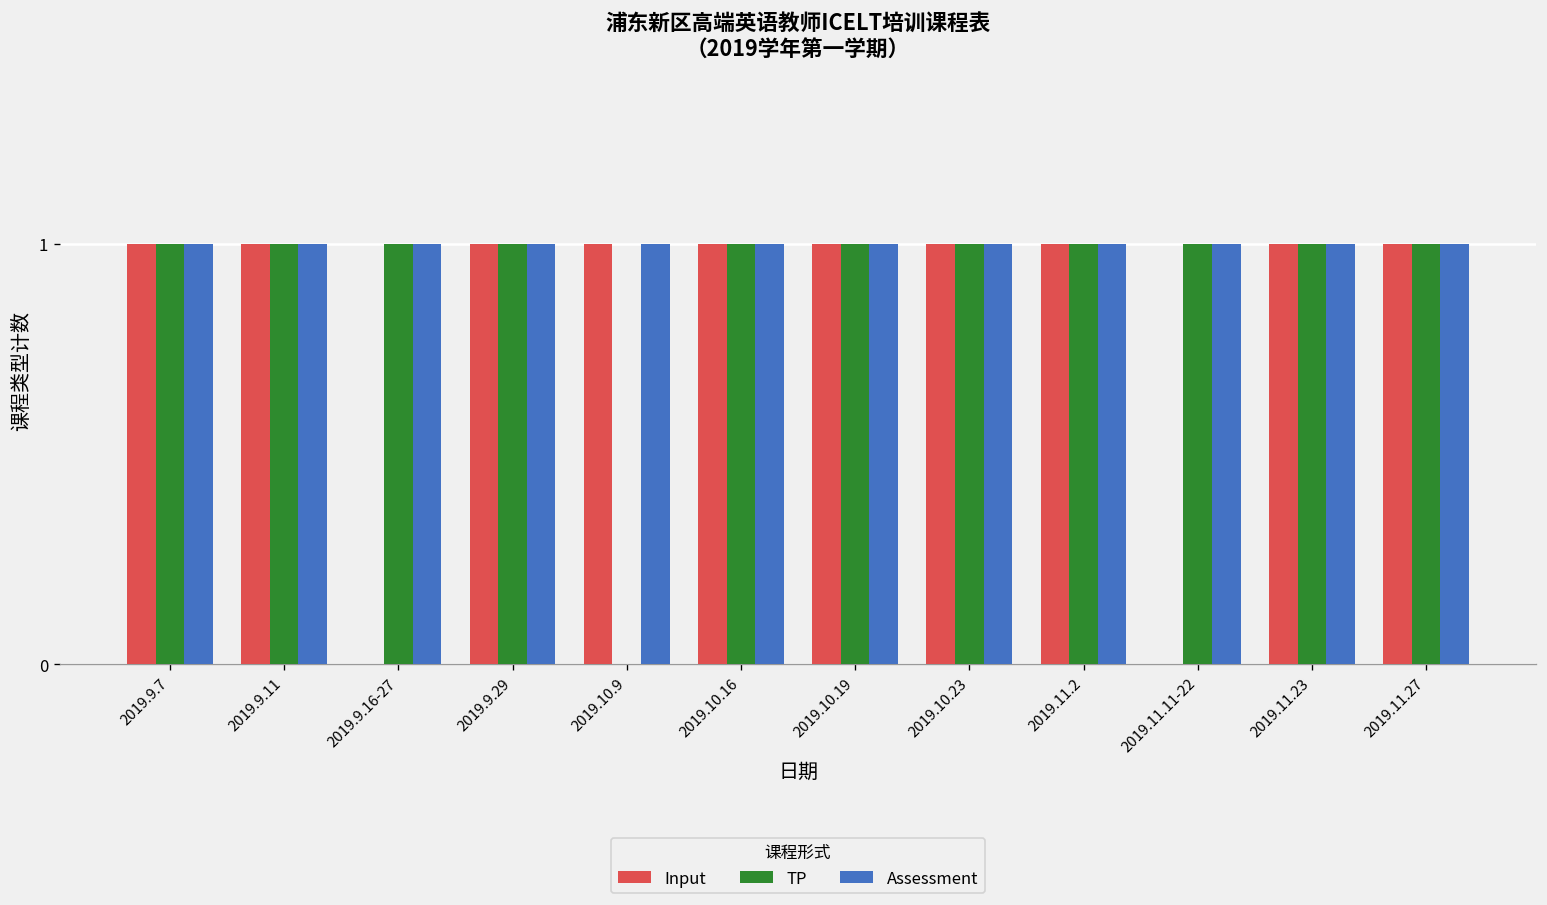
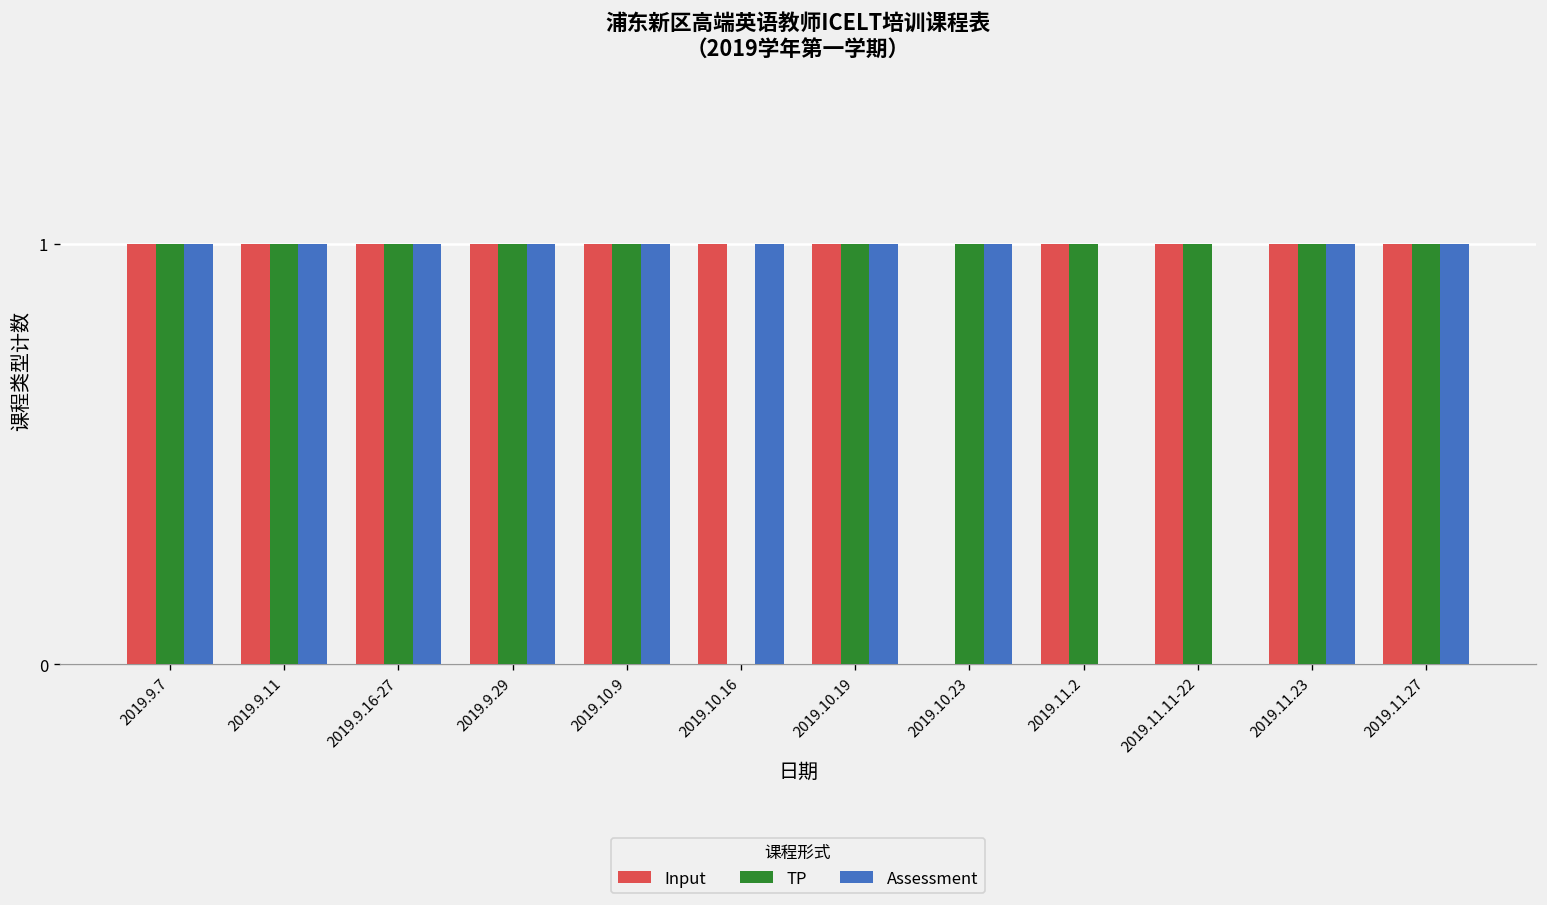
  {
    "Input": {
      "2019.9.7": 1,
      "2019.9.11": 1,
-     "2019.9.16-27": 0,
+     "2019.9.16-27": 1,
      "2019.9.29": 1,
      "2019.10.9": 1,
      "2019.10.16": 1,
      "2019.10.19": 1,
-     "2019.10.23": 1,
+     "2019.10.23": 0,
      "2019.11.2": 1,
-     "2019.11.11-22": 0,
+     "2019.11.11-22": 1,
      "2019.11.23": 1,
      "2019.11.27": 1
    },
    "TP": {
      "2019.9.7": 1,
      "2019.9.11": 1,
      "2019.9.16-27": 1,
      "2019.9.29": 1,
-     "2019.10.9": 0,
-     "2019.10.16": 1,
+     "2019.10.9": 1,
+     "2019.10.16": 0,
      "2019.10.19": 1,
      "2019.10.23": 1,
      "2019.11.2": 1,
      "2019.11.11-22": 1,
      "2019.11.23": 1,
      "2019.11.27": 1
    },
    "Assessment": {
      "2019.9.7": 1,
      "2019.9.11": 1,
      "2019.9.16-27": 1,
      "2019.9.29": 1,
      "2019.10.9": 1,
      "2019.10.16": 1,
      "2019.10.19": 1,
      "2019.10.23": 1,
-     "2019.11.2": 1,
-     "2019.11.11-22": 1,
+     "2019.11.2": 0,
+     "2019.11.11-22": 0,
      "2019.11.23": 1,
      "2019.11.27": 1
    }
  }
